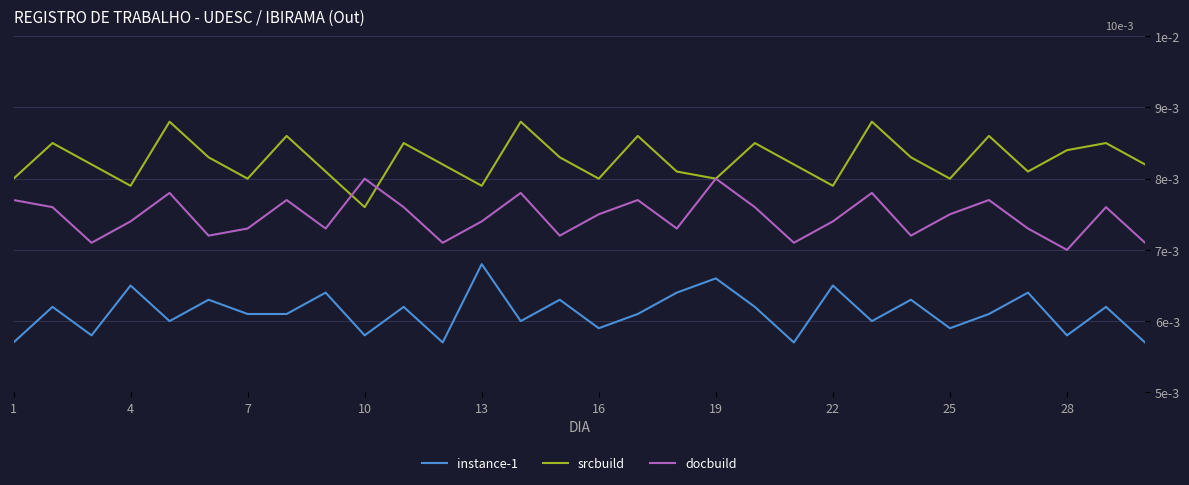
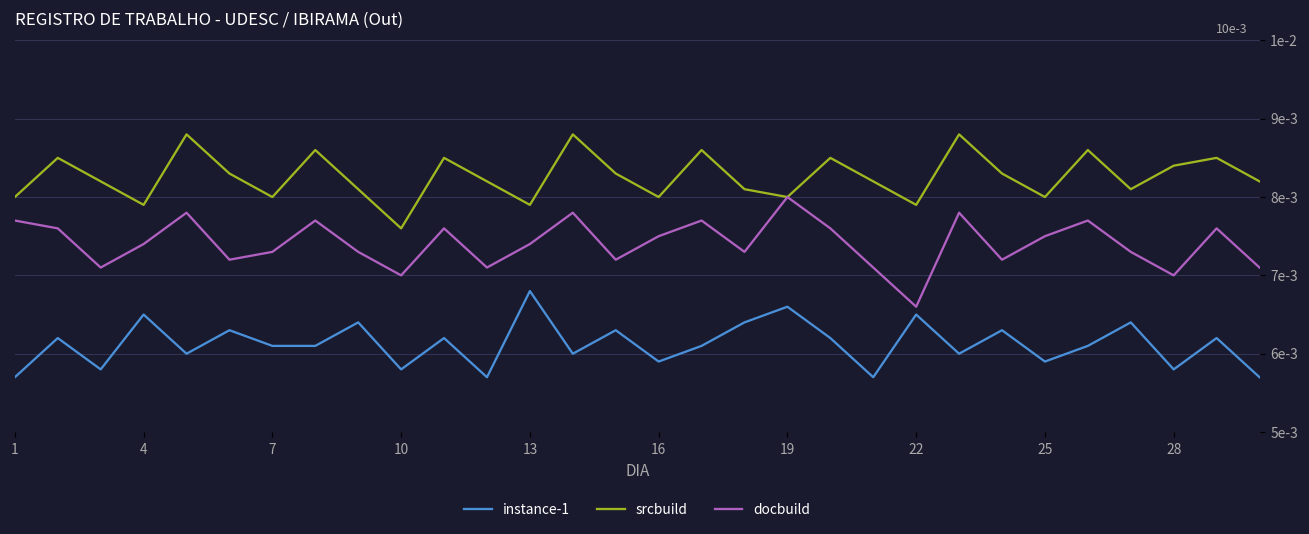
  {
    "instance-1": {
      "1": 0.0057,
      "4": 0.0065,
      "7": 0.0061,
      "10": 0.0058,
      "13": 0.0068,
      "16": 0.0059,
      "19": 0.0066,
      "22": 0.0065,
      "25": 0.0059,
      "28": 0.0058
    },
    "srcbuild": {
      "1": 0.0080,
      "4": 0.0079,
      "7": 0.0080,
      "10": 0.0076,
      "13": 0.0079,
      "16": 0.0080,
      "22": 0.0079,
      "25": 0.0080,
      "28": 0.0084
    },
    "docbuild": {
      "1": 0.0077,
      "4": 0.0074,
      "7": 0.0073,
-     "10": 0.008,
+     "10": 0.007,
      "13": 0.0074,
      "16": 0.0075,
-     "22": 0.0074,
+     "22": 0.0066,
      "25": 0.0075,
      "28": 0.0070
    }
  }
